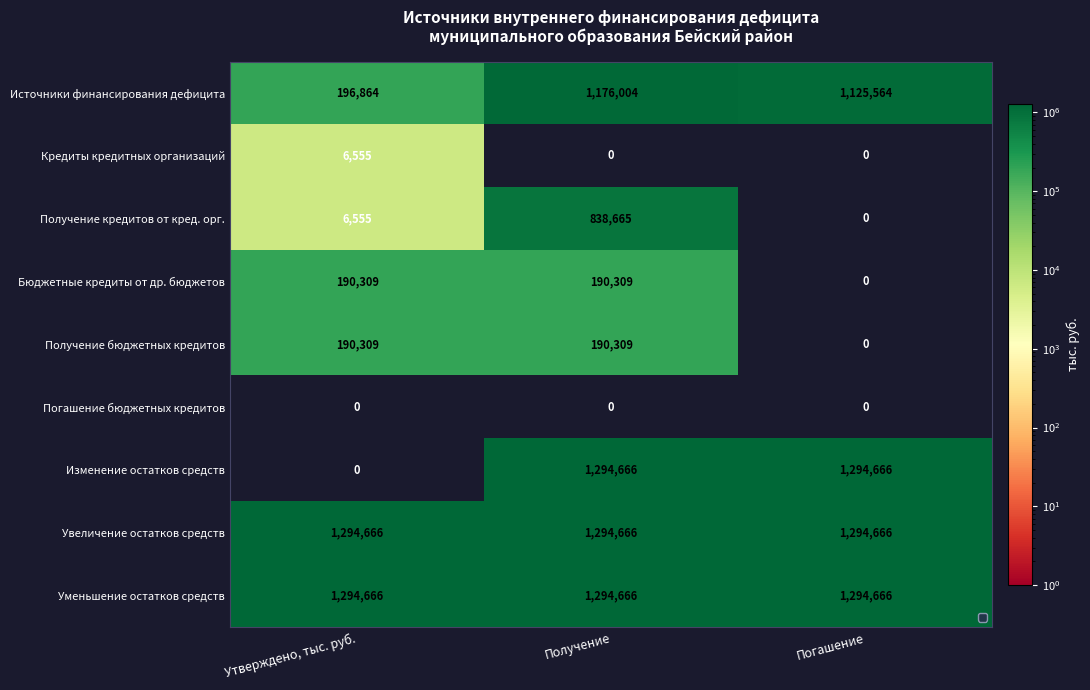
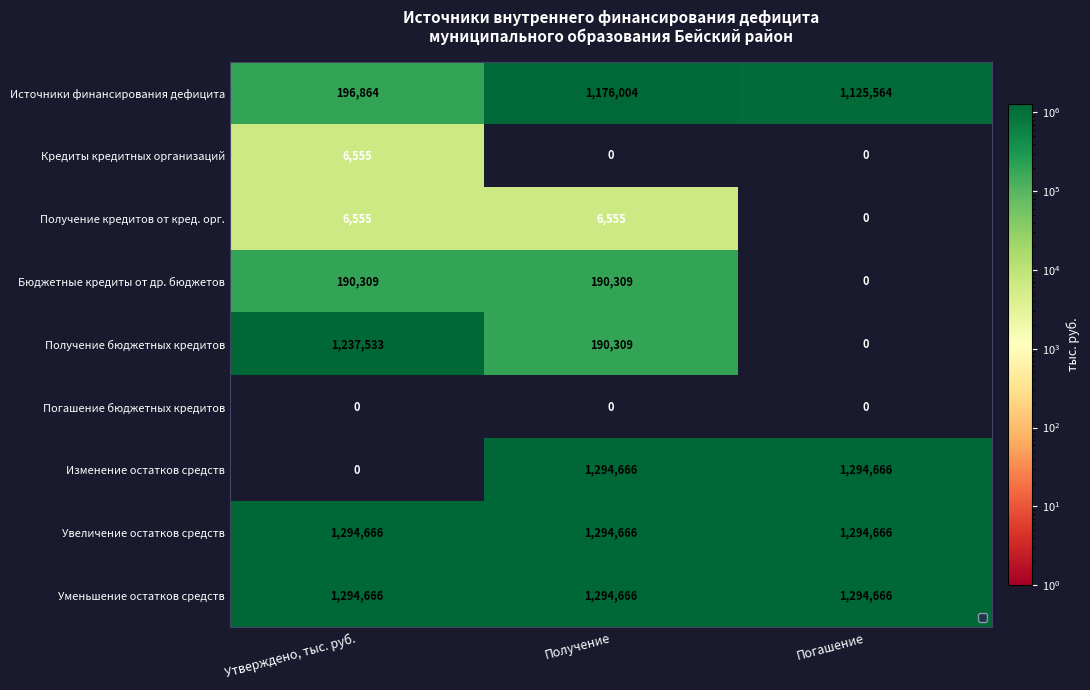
  {
    "Источники финансирования дефицита": {
      "Утверждено, тыс. руб.": "196,864",
      "Получение": "1,176,004",
      "Погашение": "1,125,564"
    },
    "Кредиты кредитных организаций": {
      "Утверждено, тыс. руб.": "6,555",
      "Получение": "0",
      "Погашение": "0"
    },
    "Получение кредитов от кред. орг.": {
      "Утверждено, тыс. руб.": "6,555",
-     "Получение": "838,665",
+     "Получение": "6,555",
      "Погашение": "0"
    },
    "Бюджетные кредиты от др. бюджетов": {
      "Утверждено, тыс. руб.": "190,309",
      "Получение": "190,309",
      "Погашение": "0"
    },
    "Получение бюджетных кредитов": {
-     "Утверждено, тыс. руб.": "190,309",
+     "Утверждено, тыс. руб.": "1,237,533",
      "Получение": "190,309",
      "Погашение": "0"
    },
    "Погашение бюджетных кредитов": {
      "Утверждено, тыс. руб.": "0",
      "Получение": "0",
      "Погашение": "0"
    },
    "Изменение остатков средств": {
      "Утверждено, тыс. руб.": "0",
      "Получение": "1,294,666",
      "Погашение": "1,294,666"
    },
    "Увеличение остатков средств": {
      "Утверждено, тыс. руб.": "1,294,666",
      "Получение": "1,294,666",
      "Погашение": "1,294,666"
    },
    "Уменьшение остатков средств": {
      "Утверждено, тыс. руб.": "1,294,666",
      "Получение": "1,294,666",
      "Погашение": "1,294,666"
    }
  }
